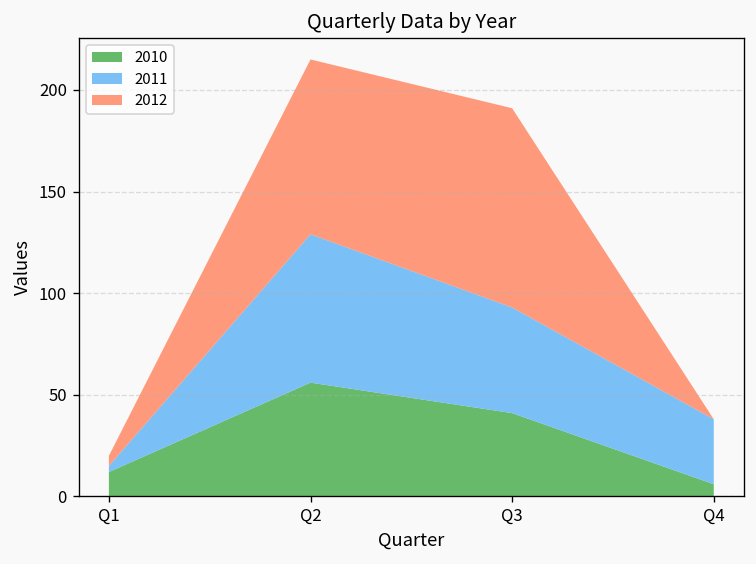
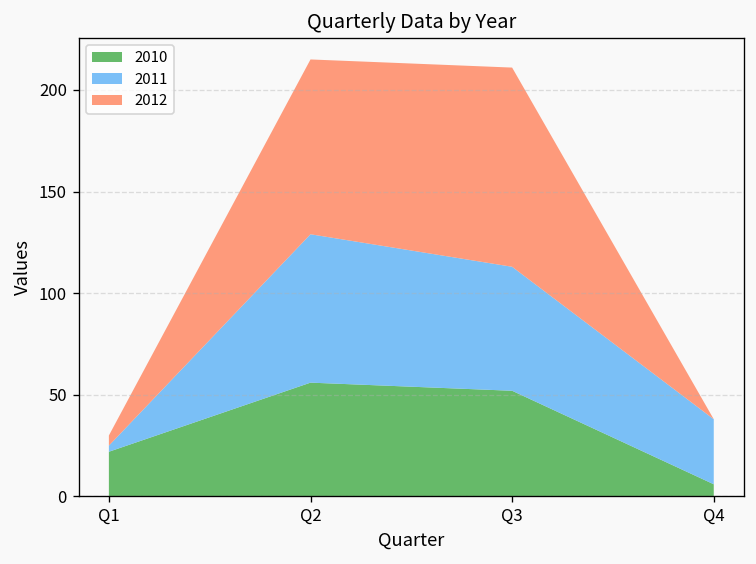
  {
    "2010": {
-     "Q1": 12,
+     "Q1": 22,
      "Q2": 56,
-     "Q3": 41,
+     "Q3": 52,
      "Q4": 6
    },
    "2011": {
      "Q1": 3,
      "Q2": 73,
-     "Q3": 52
+     "Q3": 61
    },
    "2012": {
      "Q1": 5,
      "Q2": 86,
      "Q3": 98
    }
  }
